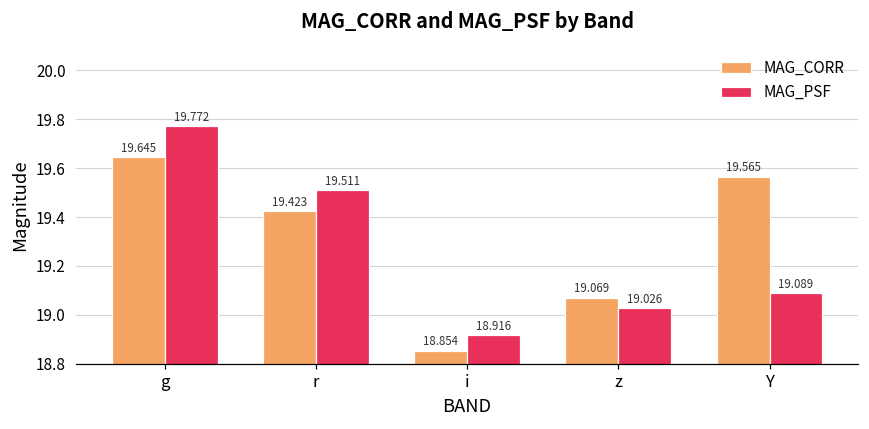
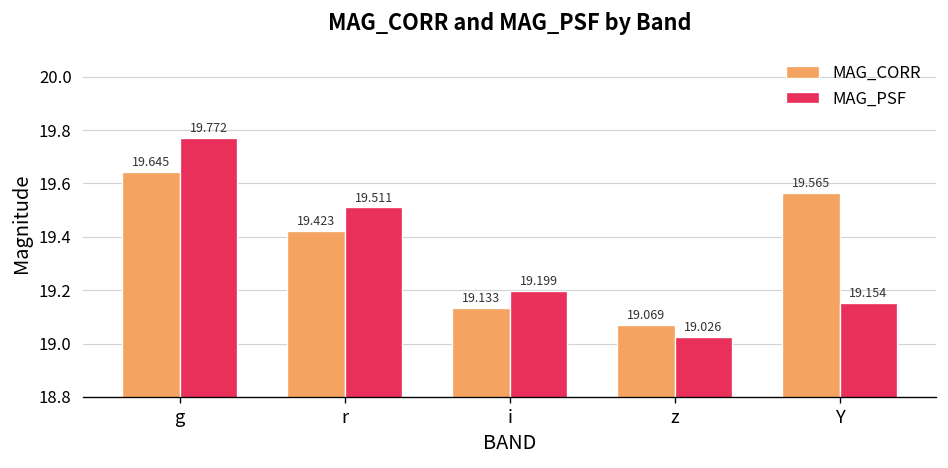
  {
    "MAG_CORR": {
      "g": 19.645,
      "r": 19.423,
-     "i": 18.854,
+     "i": 19.133,
      "z": 19.069,
      "Y": 19.565
    },
    "MAG_PSF": {
      "g": 19.772,
      "r": 19.511,
-     "i": 18.916,
+     "i": 19.199,
      "z": 19.026,
-     "Y": 19.089
+     "Y": 19.154
    }
  }
